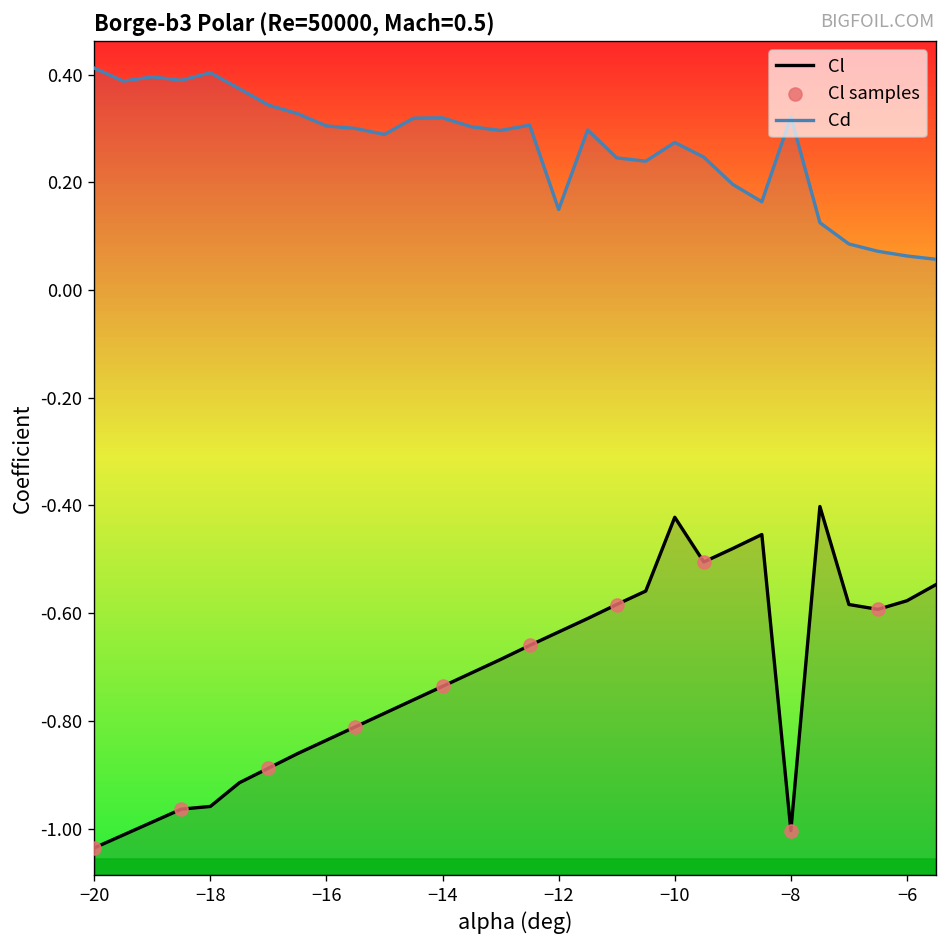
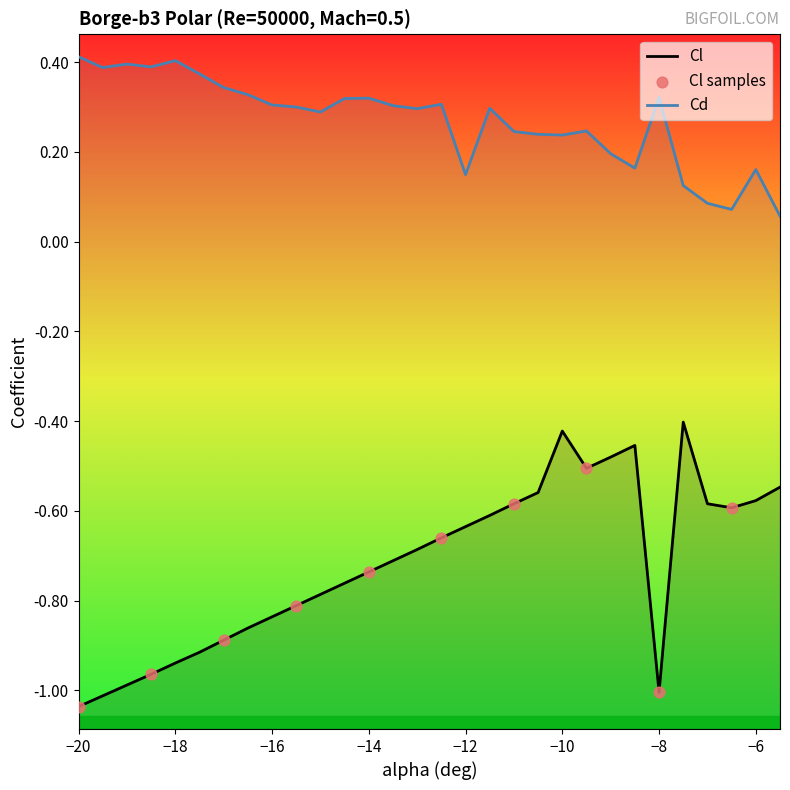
  {
    "Cl": {
-     "−18": -0.96,
+     "−18": -0.94,
      "−16": -0.84,
      "−12": -0.64,
      "−10": -0.42,
      "−6": -0.58
    },
    "Cd": {
      "−20": 0.41,
      "−18": 0.40,
      "−16": 0.30,
      "−14": 0.32,
      "−12": 0.15,
-     "−10": 0.27,
-     "−6": 0.06
+     "−10": 0.24,
+     "−6": 0.16
    }
  }
